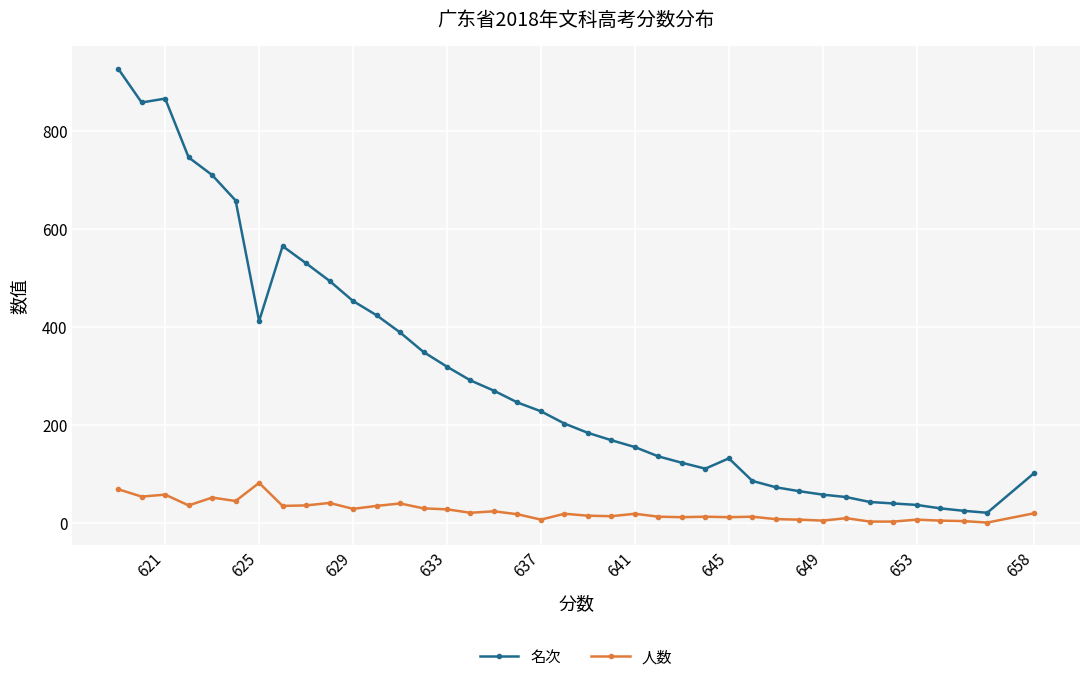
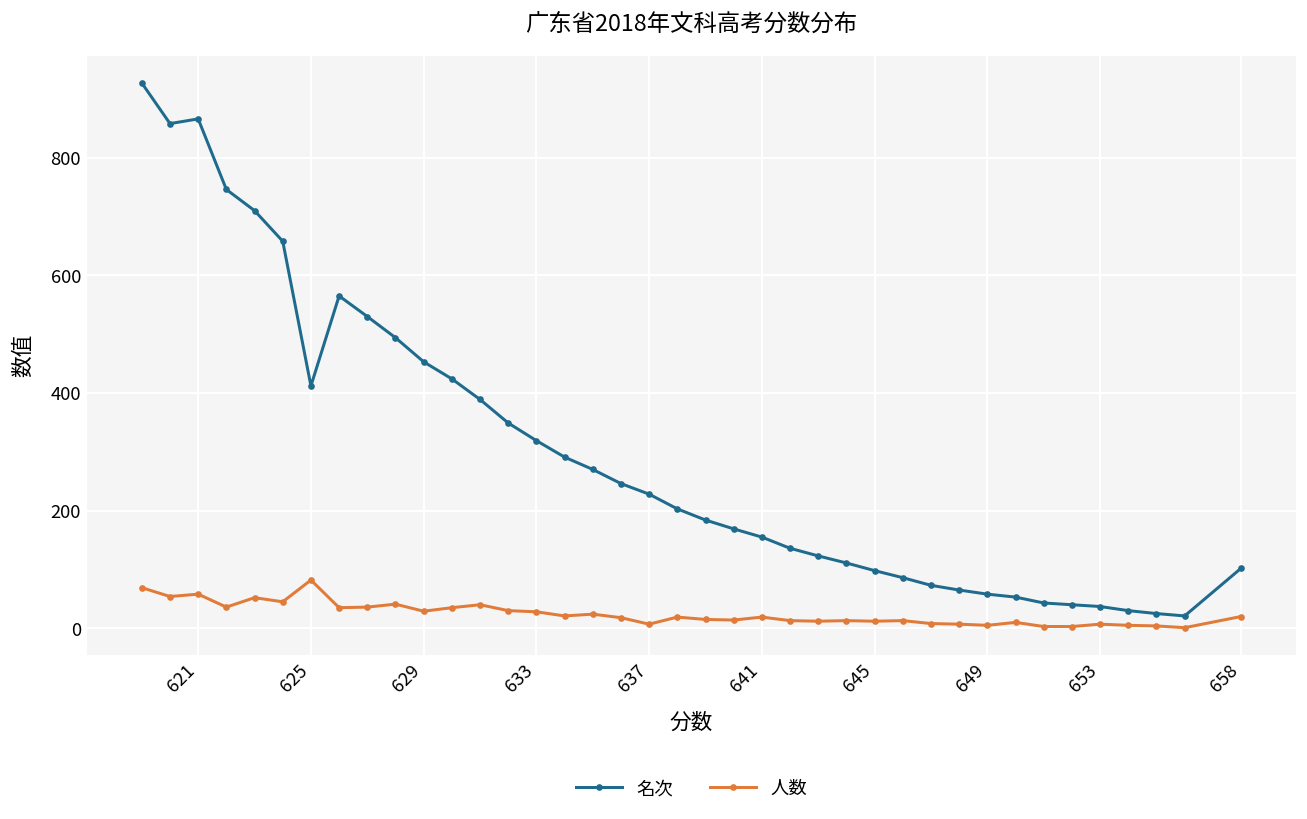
  {
    "名次": {
      "621": 870,
      "625": 410,
      "629": 450,
      "633": 320,
      "637": 230,
      "641": 160,
-     "645": 130,
+     "645": 100,
      "649": 60,
      "653": 40,
      "658": 100
    },
    "人数": {
      "621": 60,
      "625": 80,
      "629": 30,
      "633": 30,
      "637": 10,
      "641": 20,
      "645": 10,
      "649": 10,
      "653": 10,
      "658": 20
    }
  }
